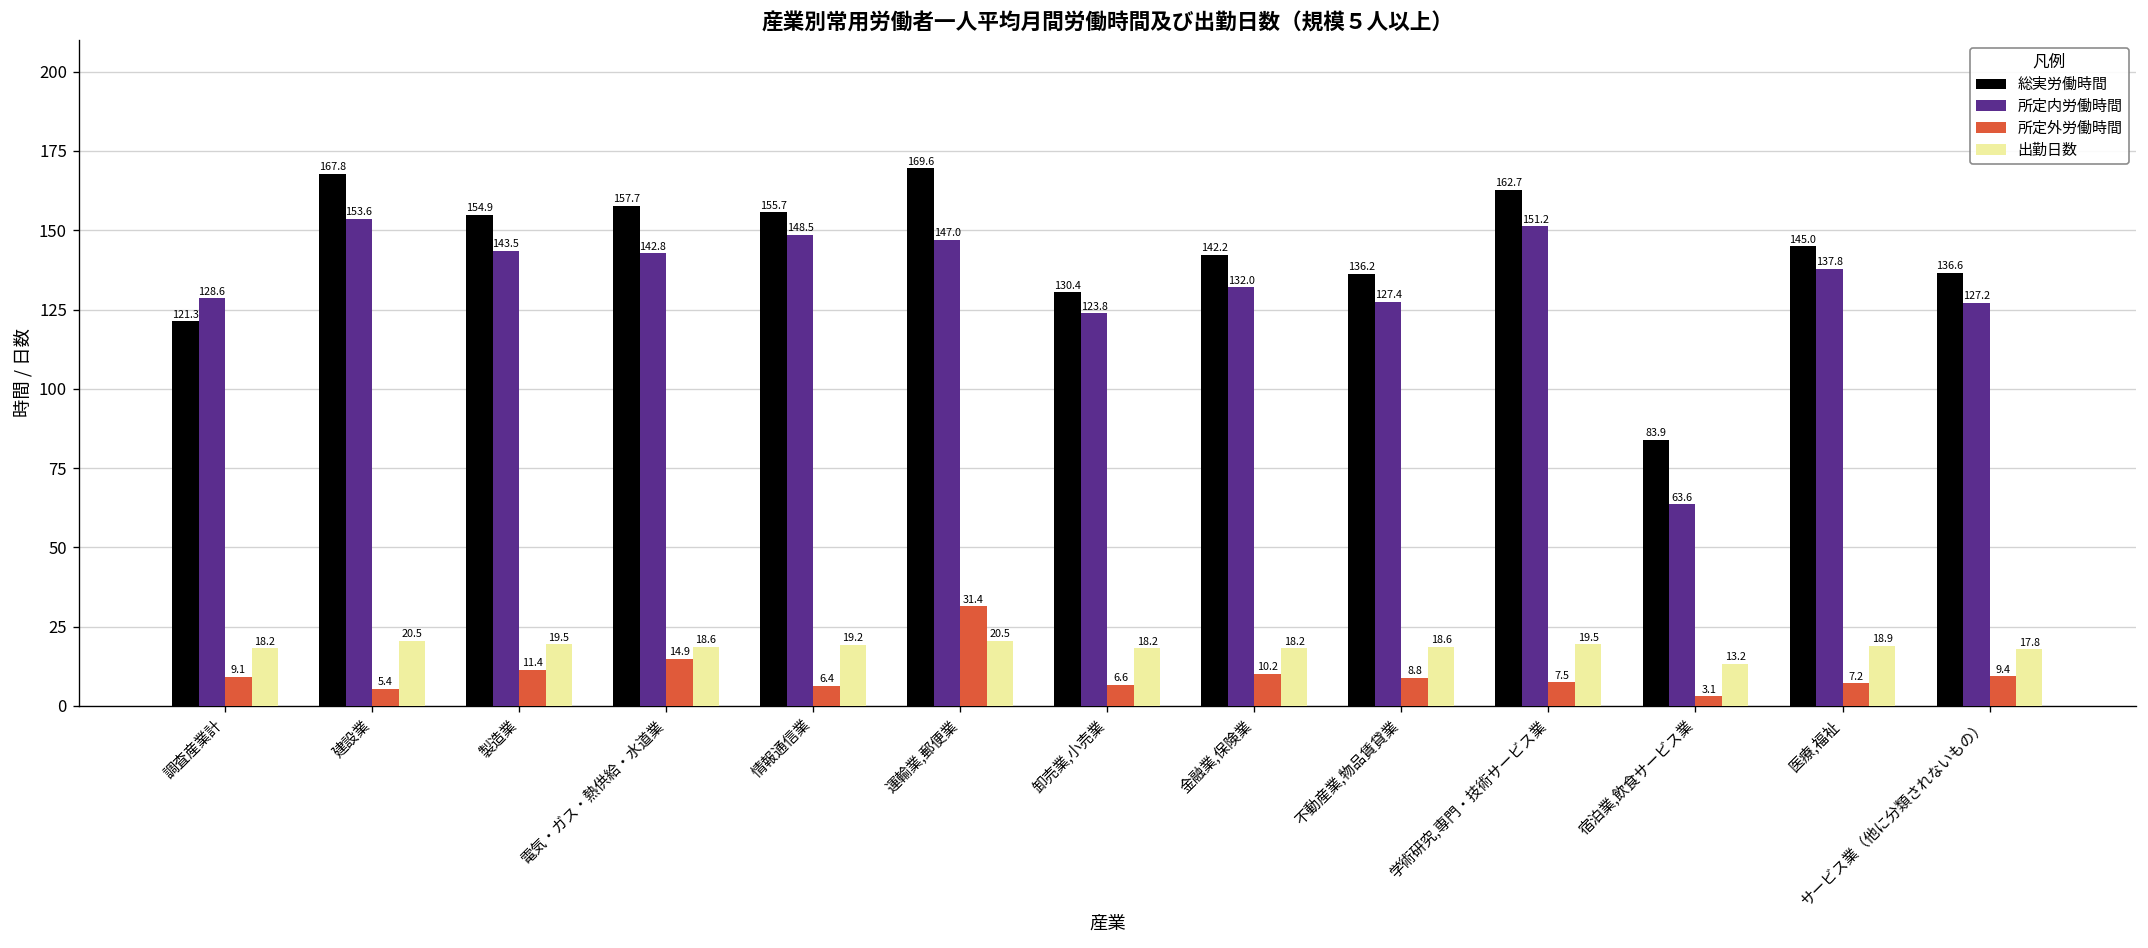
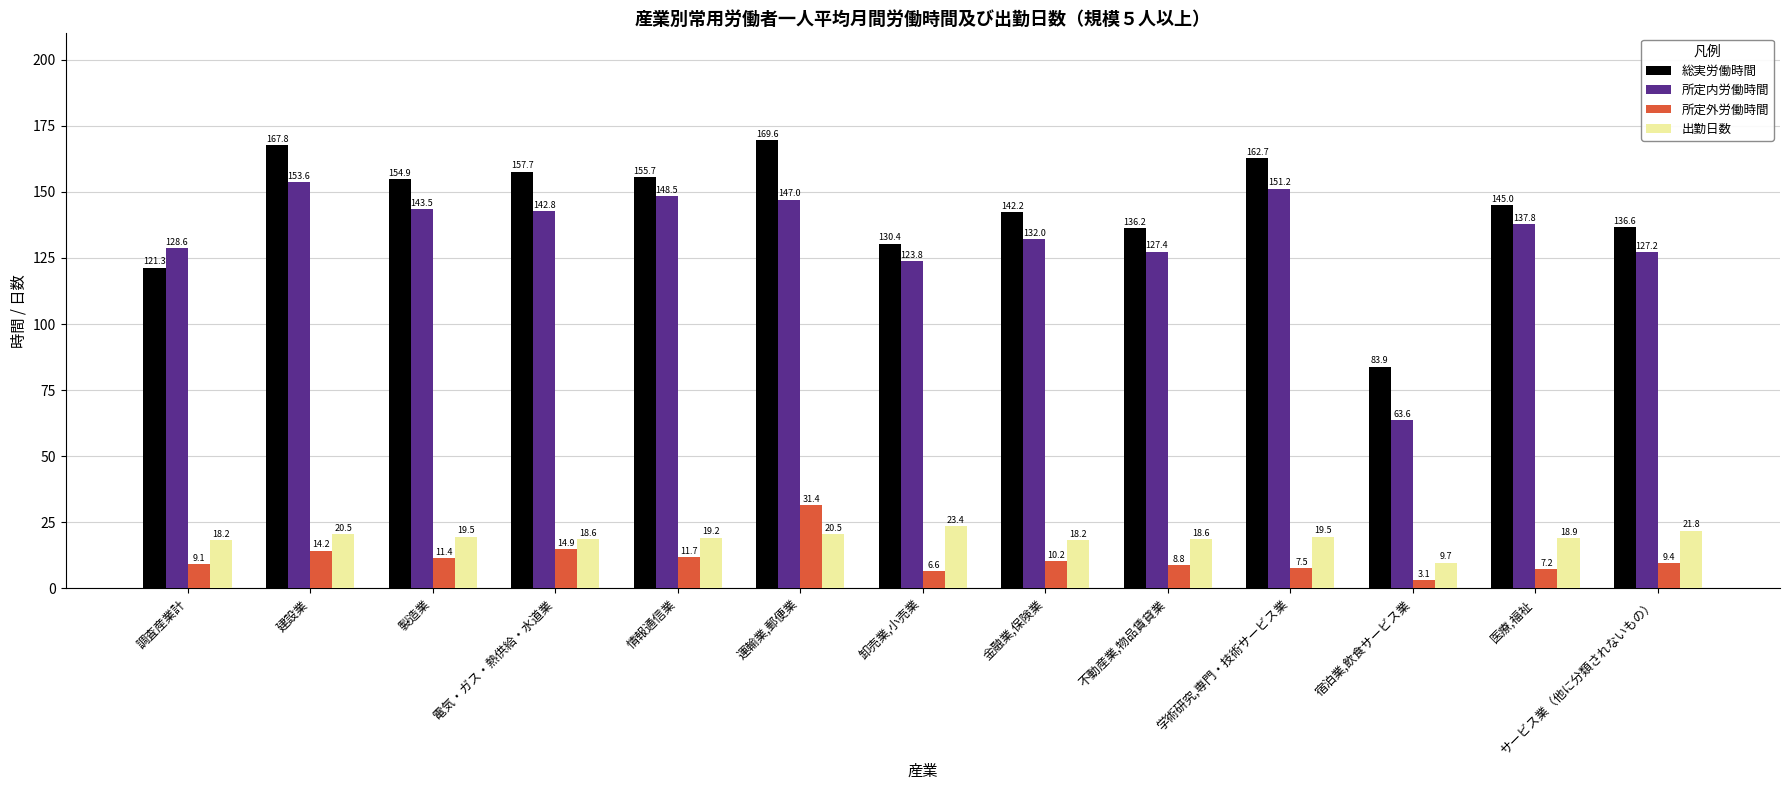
  {
    "総実労働時間": {
      "調査産業計": 121.3,
      "建設業": 167.8,
      "製造業": 154.9,
      "電気・ガス・熱供給・水道業": 157.7,
      "情報通信業": 155.7,
      "運輸業,郵便業": 169.6,
      "卸売業,小売業": 130.4,
      "金融業,保険業": 142.2,
      "不動産業,物品賃貸業": 136.2,
      "学術研究,専門・技術サービス業": 162.7,
      "宿泊業,飲食サービス業": 83.9,
      "医療,福祉": 145.0,
      "サービス業（他に分類されないもの）": 136.6
    },
    "所定内労働時間": {
      "調査産業計": 128.6,
      "建設業": 153.6,
      "製造業": 143.5,
      "電気・ガス・熱供給・水道業": 142.8,
      "情報通信業": 148.5,
      "運輸業,郵便業": 147.0,
      "卸売業,小売業": 123.8,
      "金融業,保険業": 132.0,
      "不動産業,物品賃貸業": 127.4,
      "学術研究,専門・技術サービス業": 151.2,
      "宿泊業,飲食サービス業": 63.6,
      "医療,福祉": 137.8,
      "サービス業（他に分類されないもの）": 127.2
    },
    "所定外労働時間": {
      "調査産業計": 9.1,
-     "建設業": 5.4,
+     "建設業": 14.2,
      "製造業": 11.4,
      "電気・ガス・熱供給・水道業": 14.9,
-     "情報通信業": 6.4,
+     "情報通信業": 11.7,
      "運輸業,郵便業": 31.4,
      "卸売業,小売業": 6.6,
      "金融業,保険業": 10.2,
      "不動産業,物品賃貸業": 8.8,
      "学術研究,専門・技術サービス業": 7.5,
      "宿泊業,飲食サービス業": 3.1,
      "医療,福祉": 7.2,
      "サービス業（他に分類されないもの）": 9.4
    },
    "出勤日数": {
      "調査産業計": 18.2,
      "建設業": 20.5,
      "製造業": 19.5,
      "電気・ガス・熱供給・水道業": 18.6,
      "情報通信業": 19.2,
      "運輸業,郵便業": 20.5,
-     "卸売業,小売業": 18.2,
+     "卸売業,小売業": 23.4,
      "金融業,保険業": 18.2,
      "不動産業,物品賃貸業": 18.6,
      "学術研究,専門・技術サービス業": 19.5,
-     "宿泊業,飲食サービス業": 13.2,
+     "宿泊業,飲食サービス業": 9.7,
      "医療,福祉": 18.9,
-     "サービス業（他に分類されないもの）": 17.8
+     "サービス業（他に分類されないもの）": 21.8
    }
  }
